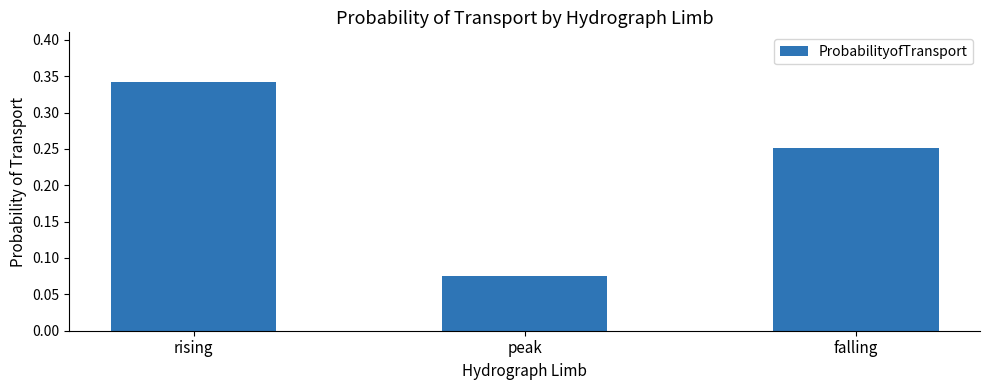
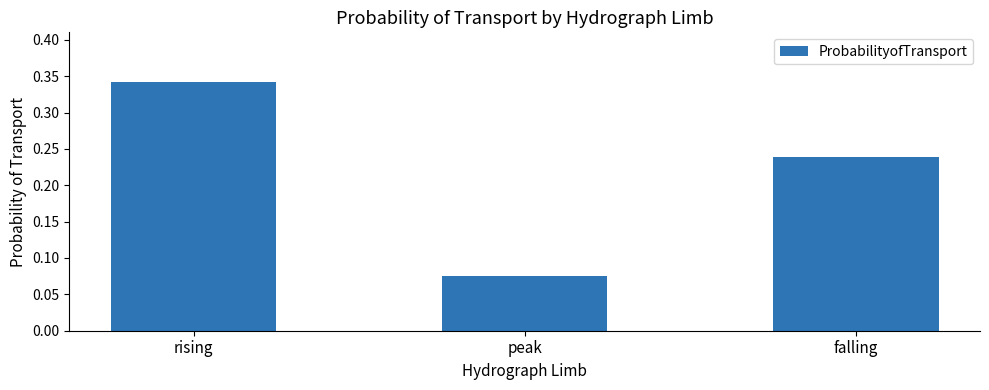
  {
    "rising": 0.34,
    "peak": 0.08,
-   "falling": 0.25
+   "falling": 0.24
  }
